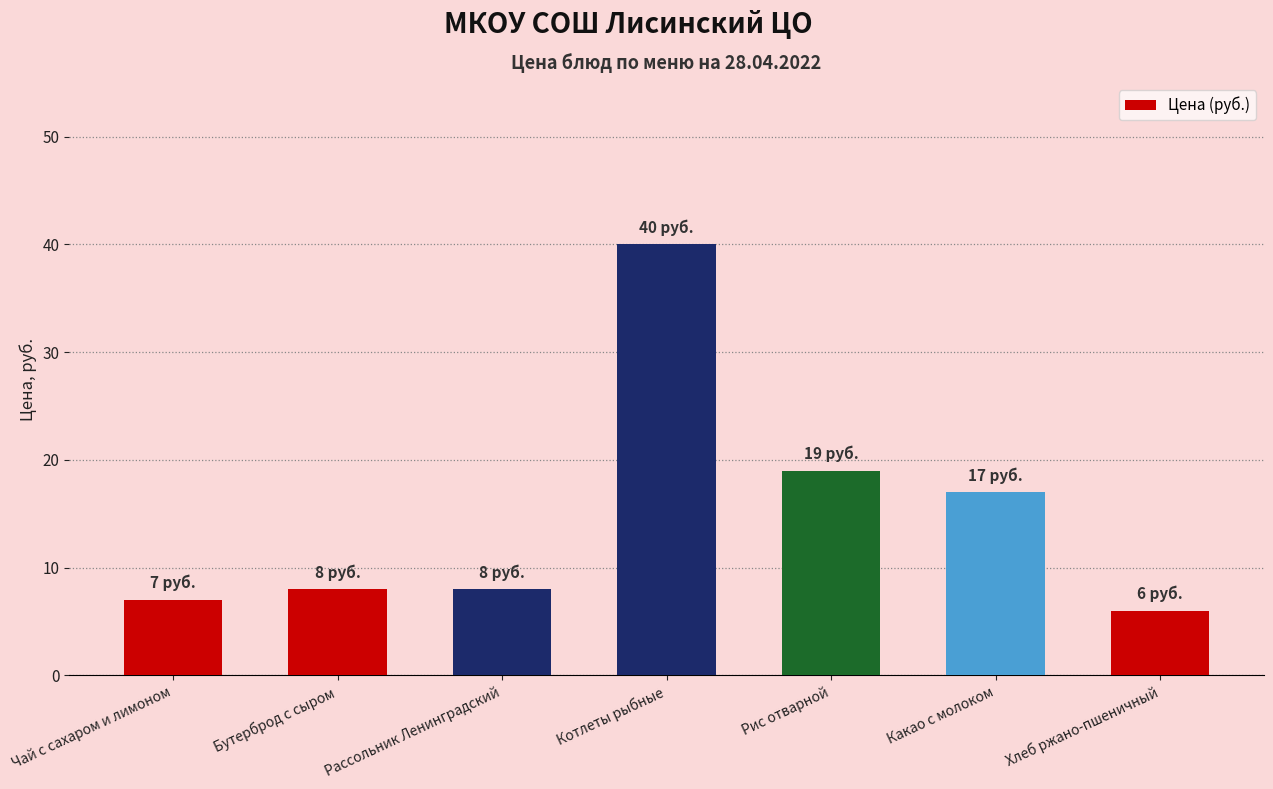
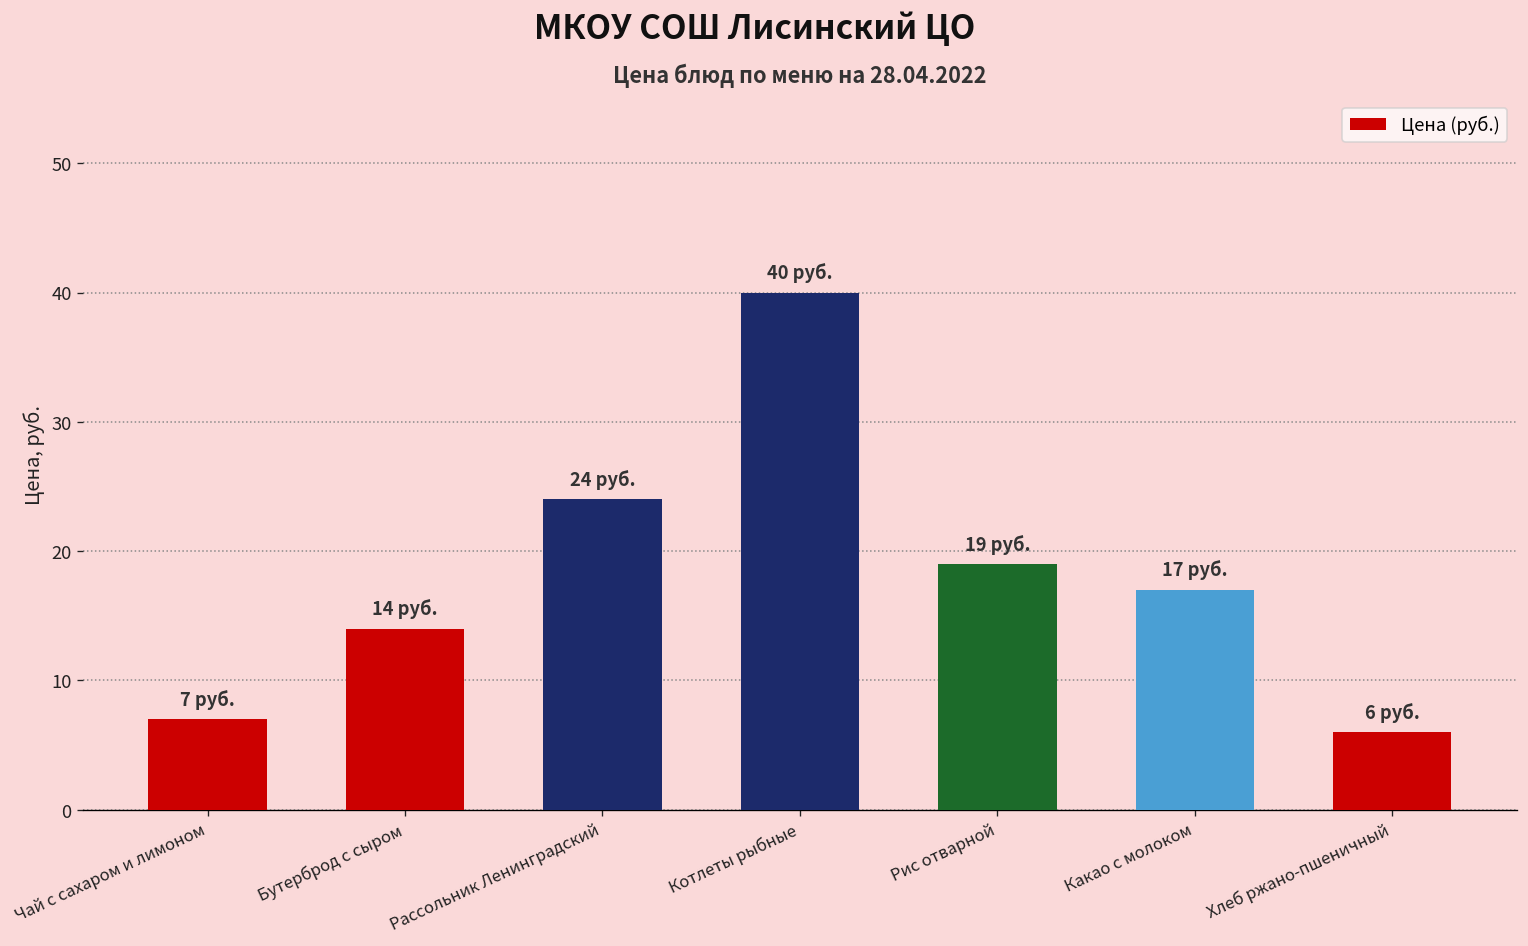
  {
    "Чай с сахаром и лимоном": 7,
-   "Бутерброд с сыром": 8,
-   "Рассольник Ленинградский": 8,
+   "Бутерброд с сыром": 14,
+   "Рассольник Ленинградский": 24,
    "Котлеты рыбные": 40,
    "Рис отварной": 19,
    "Какао с молоком": 17,
    "Хлеб ржано-пшеничный": 6
  }
